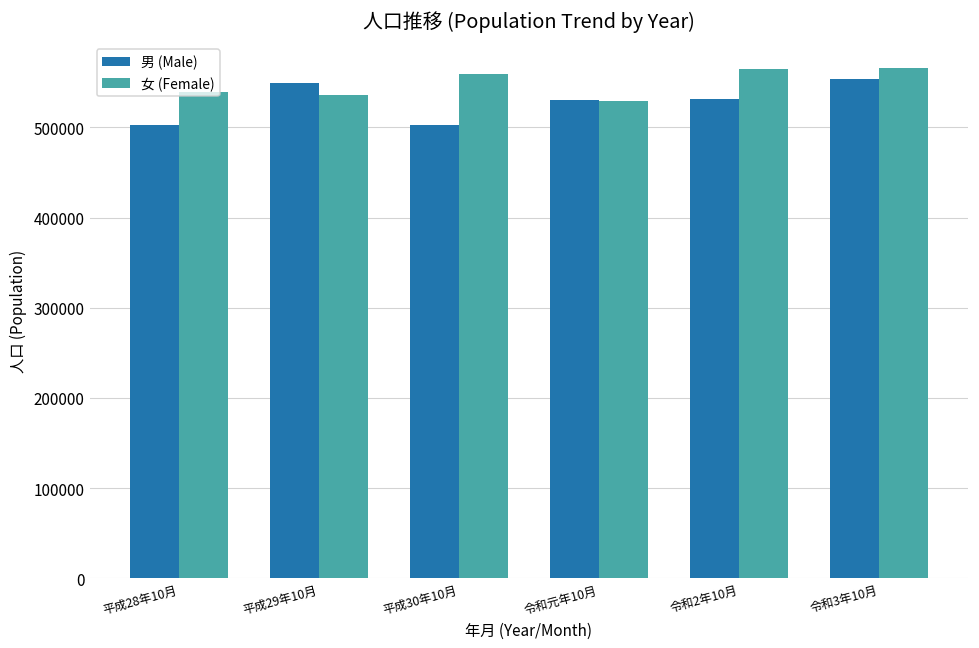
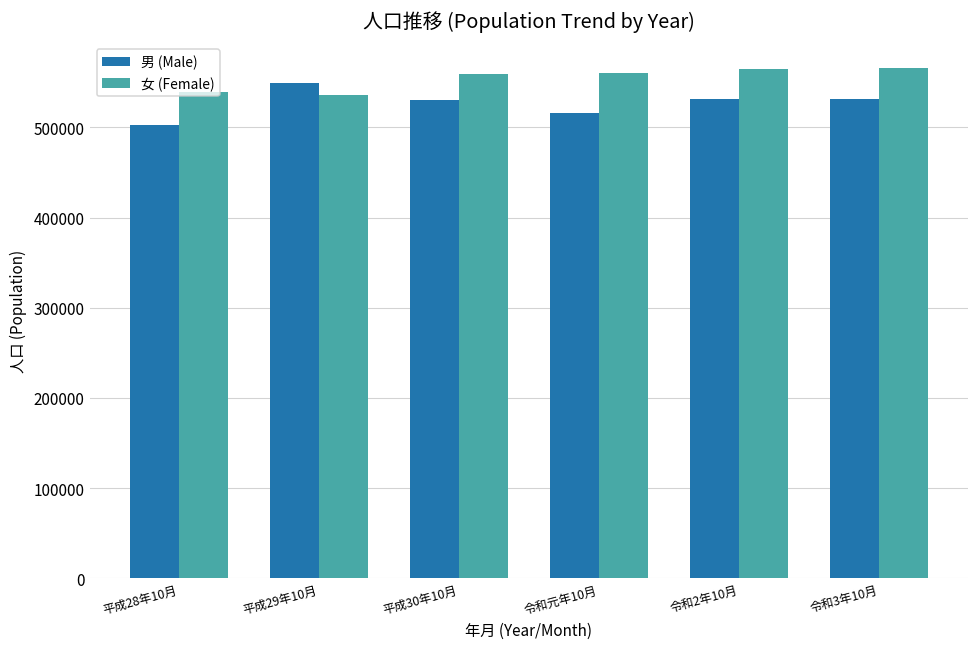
  {
    "男 (Male)": {
      "平成28年10月": 500000,
      "平成29年10月": 550000,
-     "平成30年10月": 500000,
-     "令和元年10月": 530000,
+     "平成30年10月": 530000,
+     "令和元年10月": 520000,
      "令和2年10月": 530000,
-     "令和3年10月": 550000
+     "令和3年10月": 530000
    },
    "女 (Female)": {
      "平成29年10月": 540000,
      "平成30年10月": 560000,
-     "令和元年10月": 530000,
+     "令和元年10月": 560000,
      "令和2年10月": 570000,
      "令和3年10月": 570000
    }
  }
